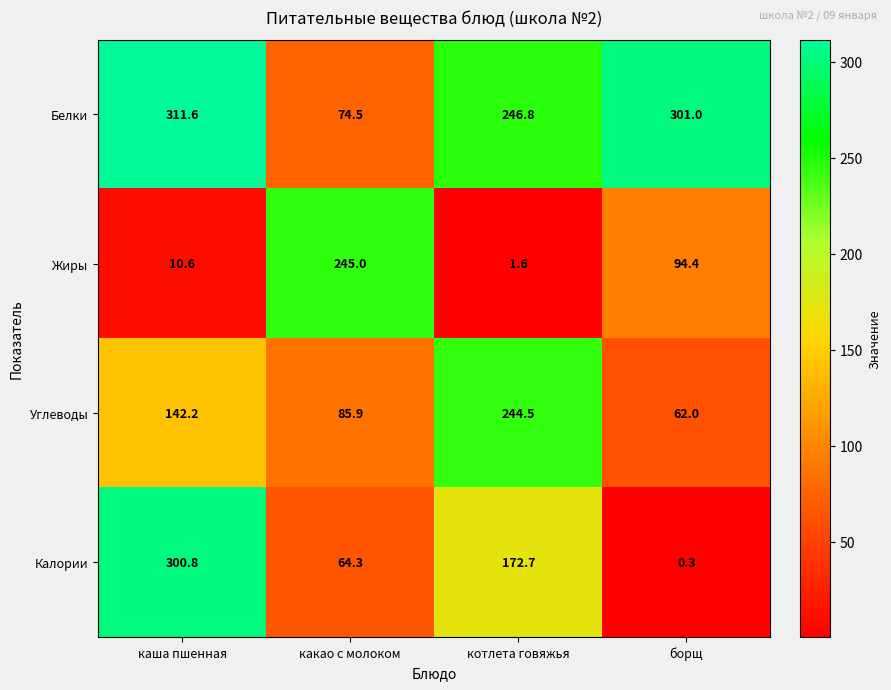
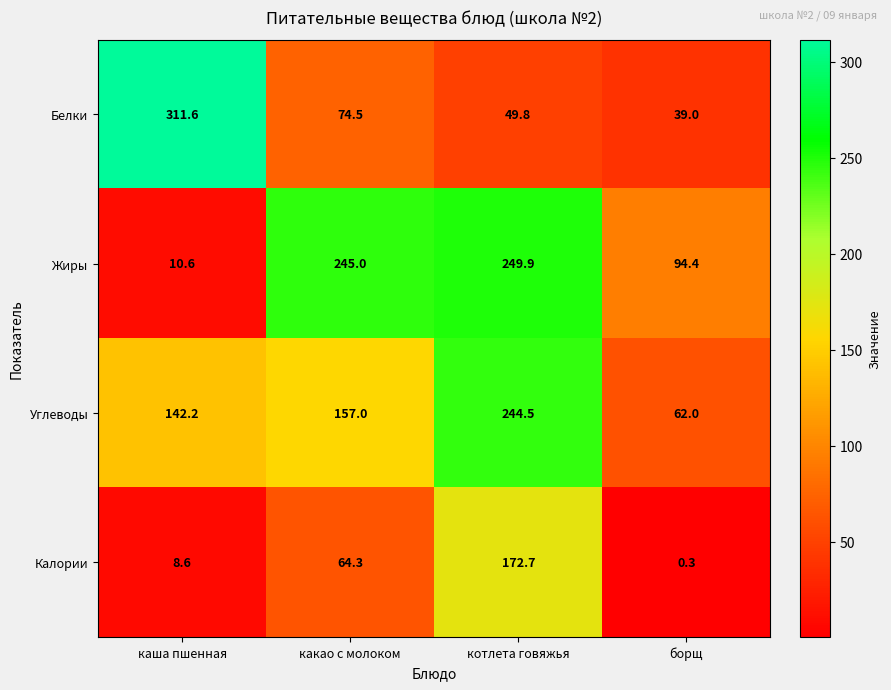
  {
    "Белки": {
      "каша пшенная": 311.6,
      "какао с молоком": 74.5,
-     "котлета говяжья": 246.8,
-     "борщ": 301.0
+     "котлета говяжья": 49.8,
+     "борщ": 39.0
    },
    "Жиры": {
      "каша пшенная": 10.6,
      "какао с молоком": 245.0,
-     "котлета говяжья": 1.6,
+     "котлета говяжья": 249.9,
      "борщ": 94.4
    },
    "Углеводы": {
      "каша пшенная": 142.2,
-     "какао с молоком": 85.9,
+     "какао с молоком": 157.0,
      "котлета говяжья": 244.5,
      "борщ": 62.0
    },
    "Калории": {
-     "каша пшенная": 300.8,
+     "каша пшенная": 8.6,
      "какао с молоком": 64.3,
      "котлета говяжья": 172.7,
      "борщ": 0.3
    }
  }
